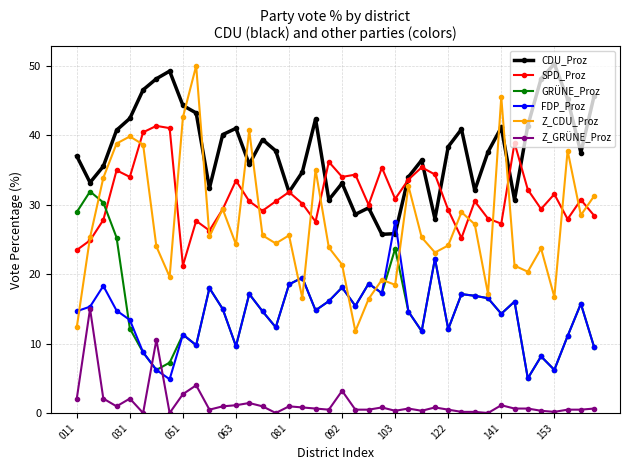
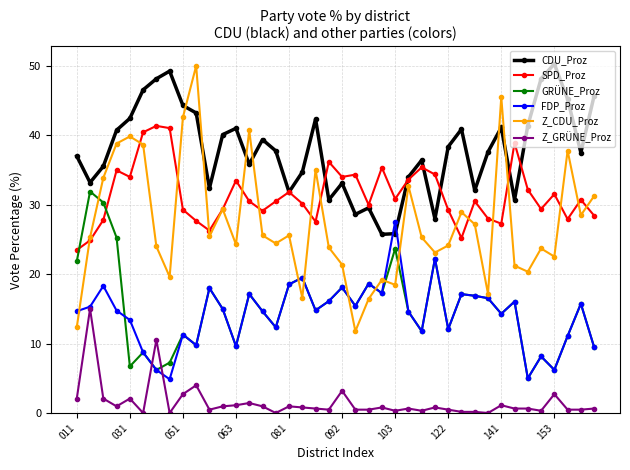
  {
    "CDU_Proz": {
      "011": 37,
      "031": 42,
      "051": 44,
      "063": 41,
      "092": 33,
      "103": 26,
      "122": 38,
      "141": 41
    },
    "SPD_Proz": {
      "011": 23,
      "031": 34,
-     "051": 21,
+     "051": 29,
      "063": 33,
      "092": 34,
      "103": 31,
      "122": 29,
      "141": 27,
      "153": 32
    },
    "GRÜNE_Proz": {
-     "011": 29,
-     "031": 12,
+     "011": 22,
+     "031": 7,
      "103": 24
    },
    "FDP_Proz": {
      "011": 15,
      "031": 13,
      "103": 28
    },
    "Z_CDU_Proz": {
      "011": 12,
      "031": 40,
      "051": 43,
      "063": 24,
      "081": 26,
      "092": 21,
      "103": 18,
      "122": 24,
      "141": 45,
-     "153": 17
+     "153": 23
    },
    "Z_GRÜNE_Proz": {
      "011": 2,
      "031": 2,
      "051": 3,
      "063": 1,
      "081": 1,
      "092": 3,
      "103": 0,
      "122": 0,
      "141": 1,
-     "153": 0
+     "153": 3
    }
  }
